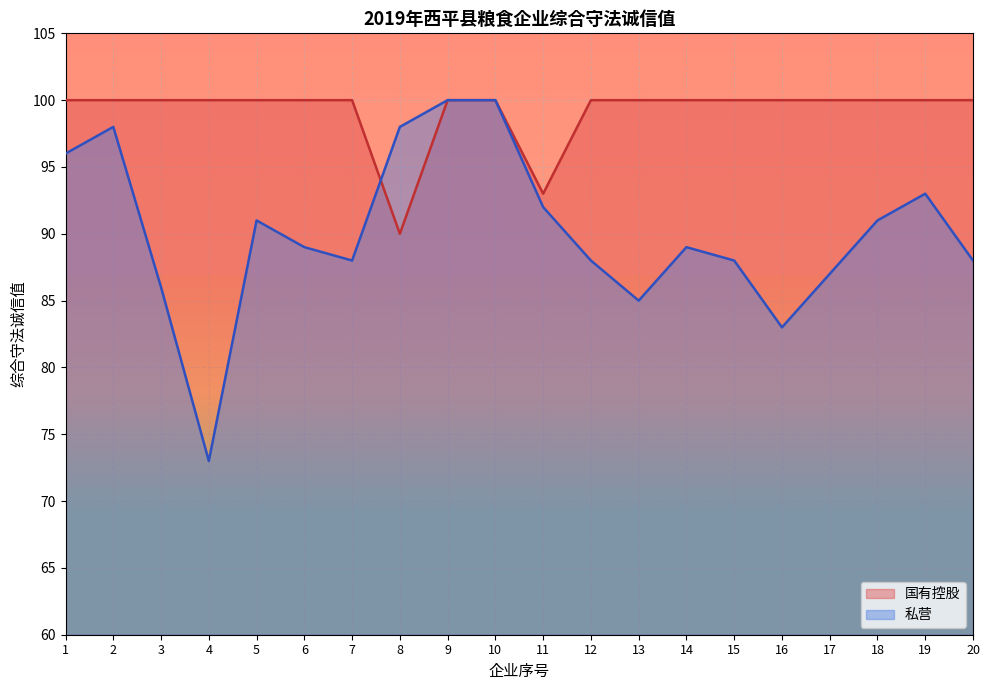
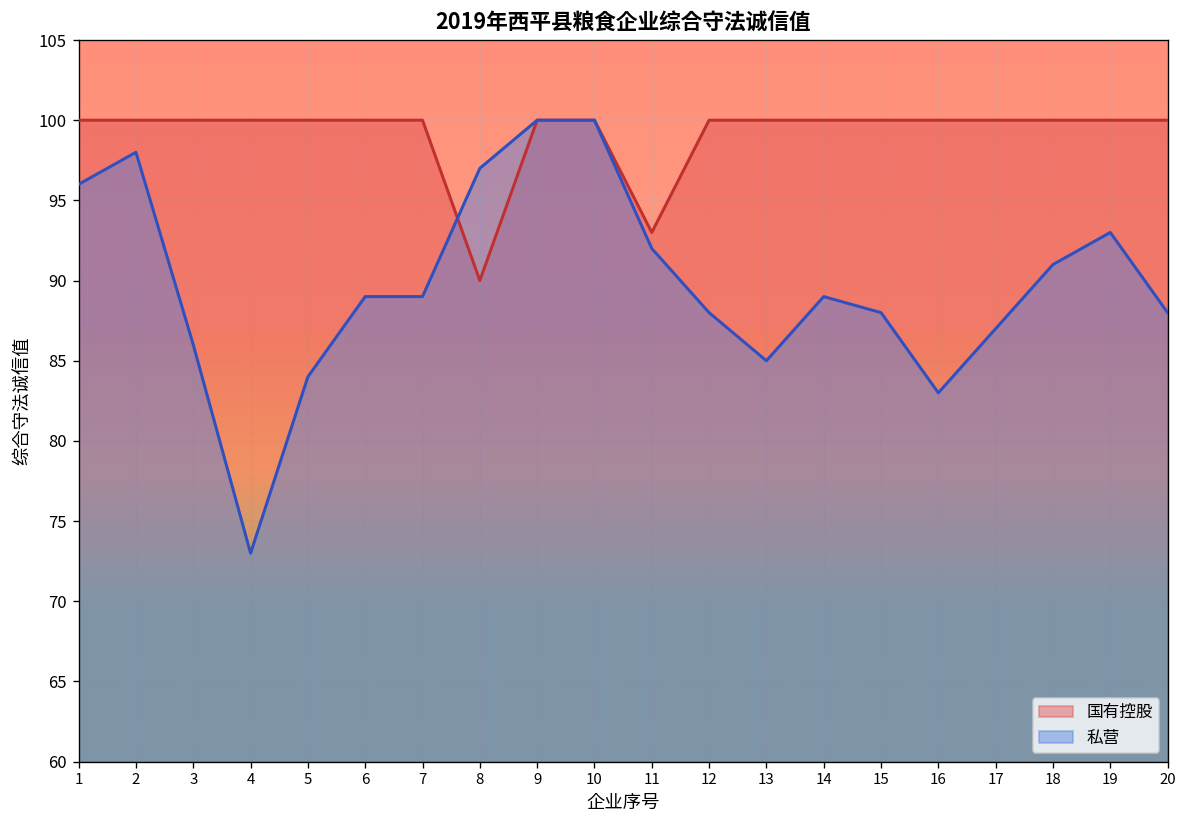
  {
    "国有控股": {
      "1": 100,
      "2": 100,
      "3": 100,
      "4": 100,
      "5": 100,
      "6": 100,
      "7": 100,
      "8": 90,
      "11": 93,
      "12": 100,
      "13": 100,
      "14": 100,
      "15": 100,
      "16": 100,
      "17": 100,
      "18": 100,
      "19": 100,
      "20": 100
    },
    "私营": {
      "1": 96,
      "2": 98,
      "3": 86,
      "4": 73,
-     "5": 91,
+     "5": 84,
      "6": 89,
-     "7": 88,
-     "8": 98,
+     "7": 89,
+     "8": 97,
      "11": 92,
      "12": 88,
      "13": 85,
      "14": 89,
      "15": 88,
      "16": 83,
      "17": 87,
      "18": 91,
      "19": 93,
      "20": 88
    }
  }
